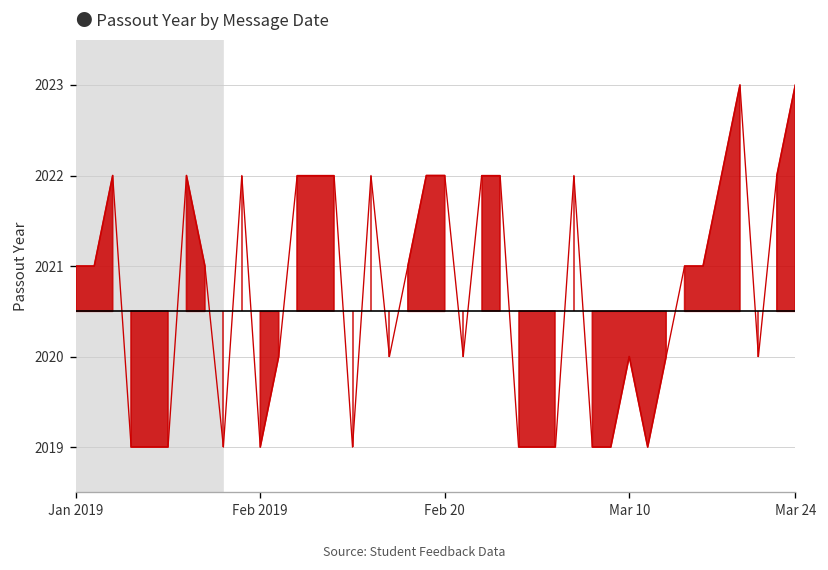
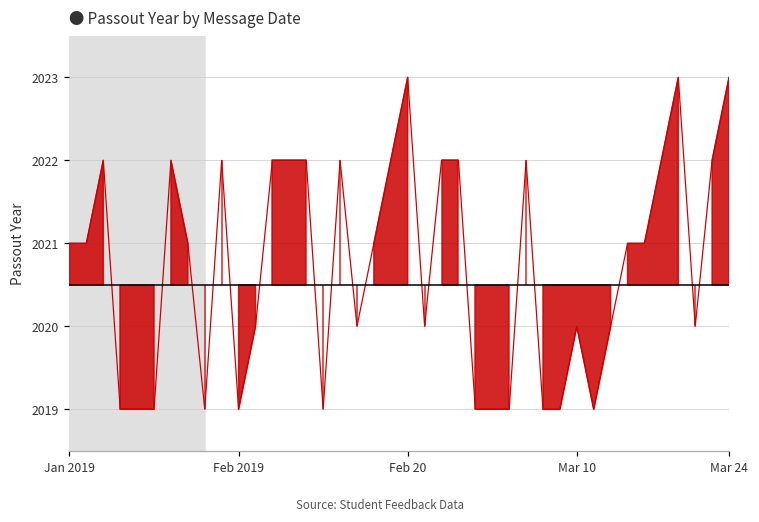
  {
    "Jan 2019": 2021,
    "Feb 2019": 2019,
-   "Feb 20": 2022,
+   "Feb 20": 2023,
    "Mar 10": 2020,
    "Mar 24": 2023
  }
